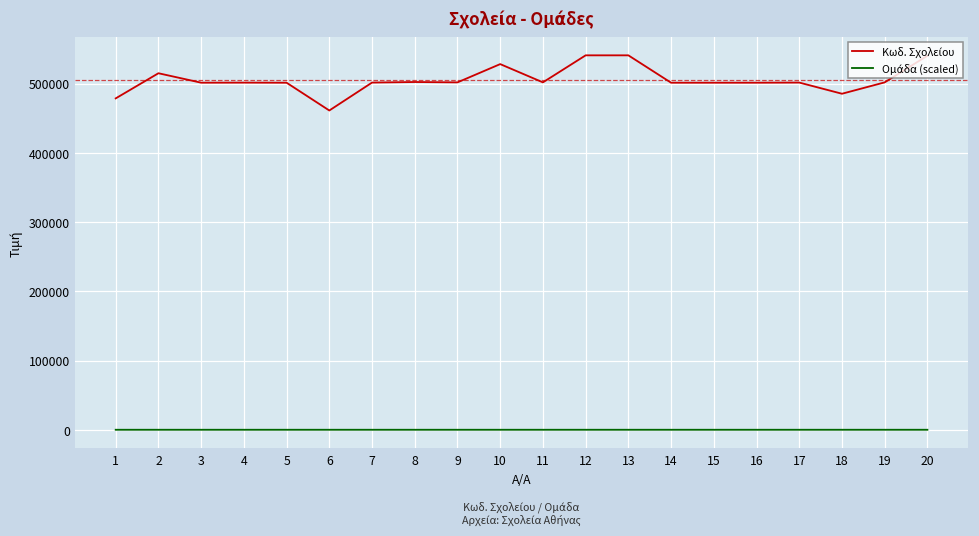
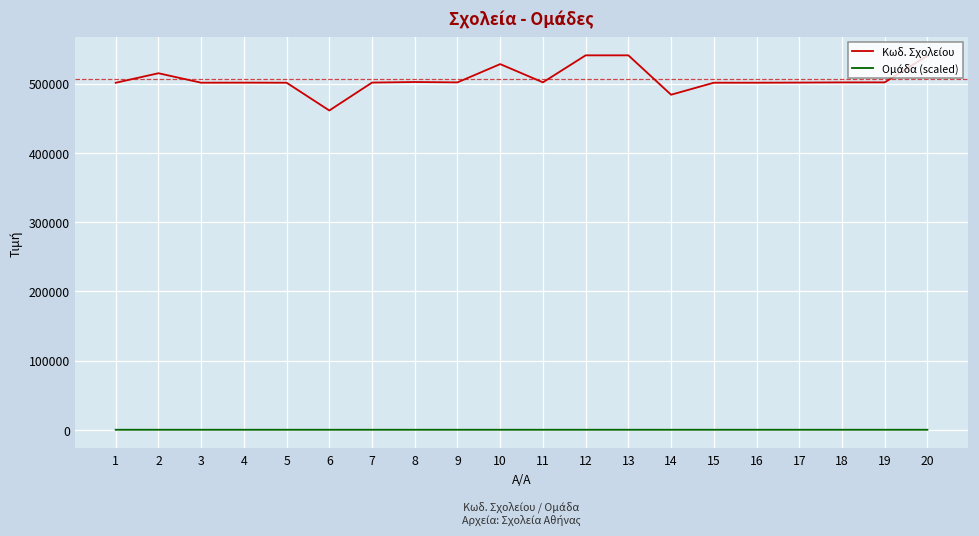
  {
    "Κωδ. Σχολείου": {
-     "1": 480000,
+     "1": 500000,
      "2": 510000,
      "3": 500000,
      "4": 500000,
      "5": 500000,
      "6": 460000,
      "7": 500000,
      "8": 500000,
      "9": 500000,
      "10": 530000,
      "11": 500000,
      "12": 540000,
      "13": 540000,
-     "14": 500000,
+     "14": 480000,
      "15": 500000,
      "16": 500000,
      "17": 500000,
-     "18": 490000,
+     "18": 500000,
      "19": 500000
    },
    "Ομάδα (scaled)": {
      "1": 0,
      "2": 0,
      "3": 0,
      "4": 0,
      "5": 0,
      "6": 0,
      "7": 0,
      "8": 0,
      "9": 0,
      "10": 0,
      "11": 0,
      "12": 0,
      "13": 0,
      "14": 0,
      "15": 0,
      "16": 0,
      "17": 0,
      "18": 0,
      "19": 0,
      "20": 0
    }
  }
